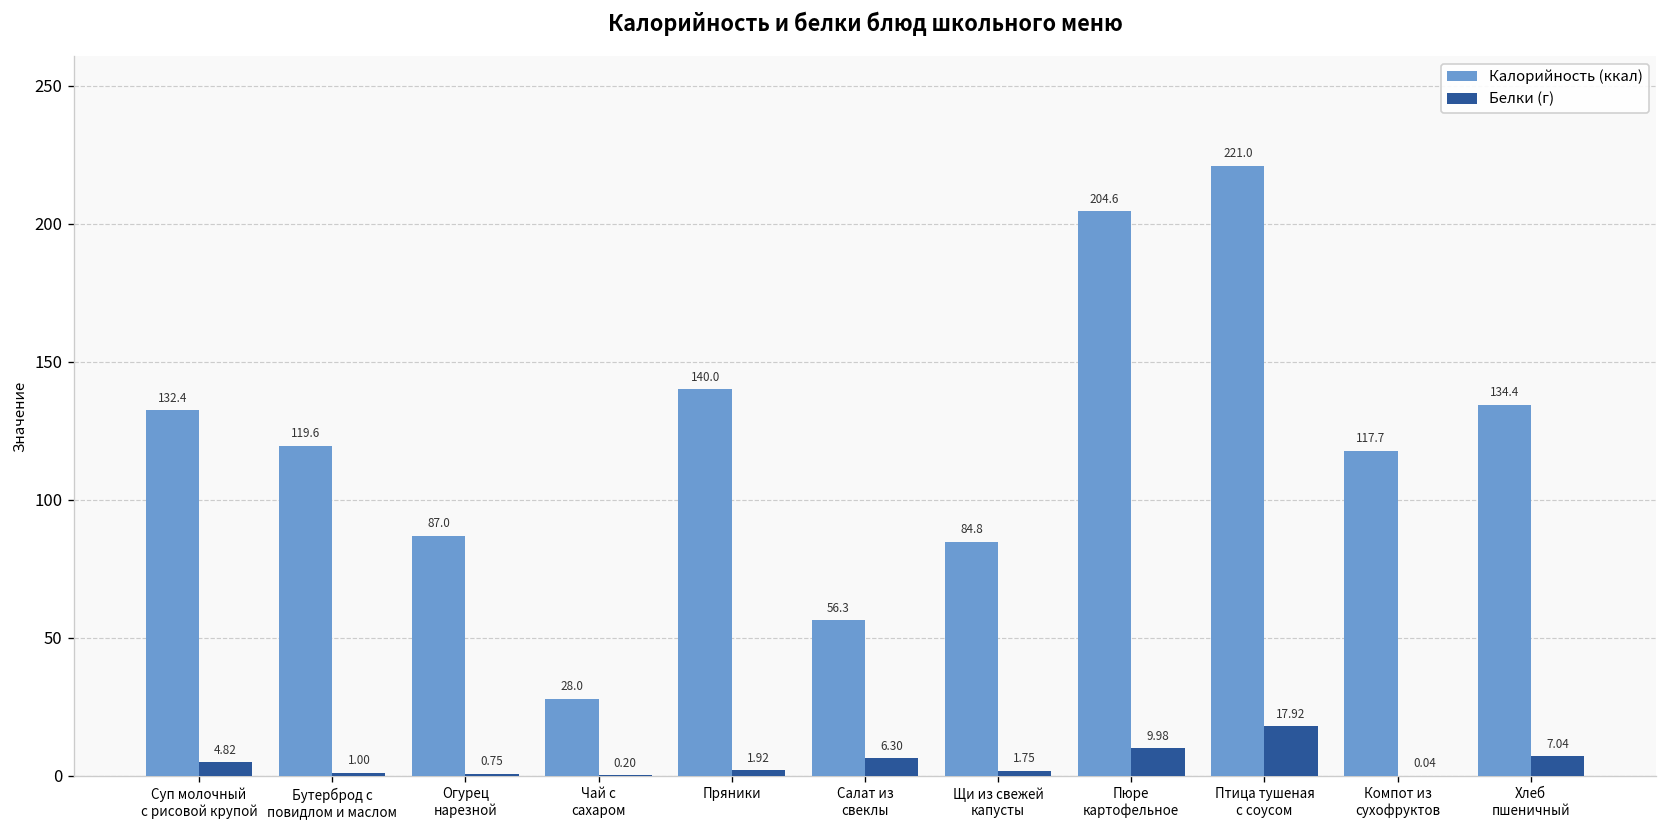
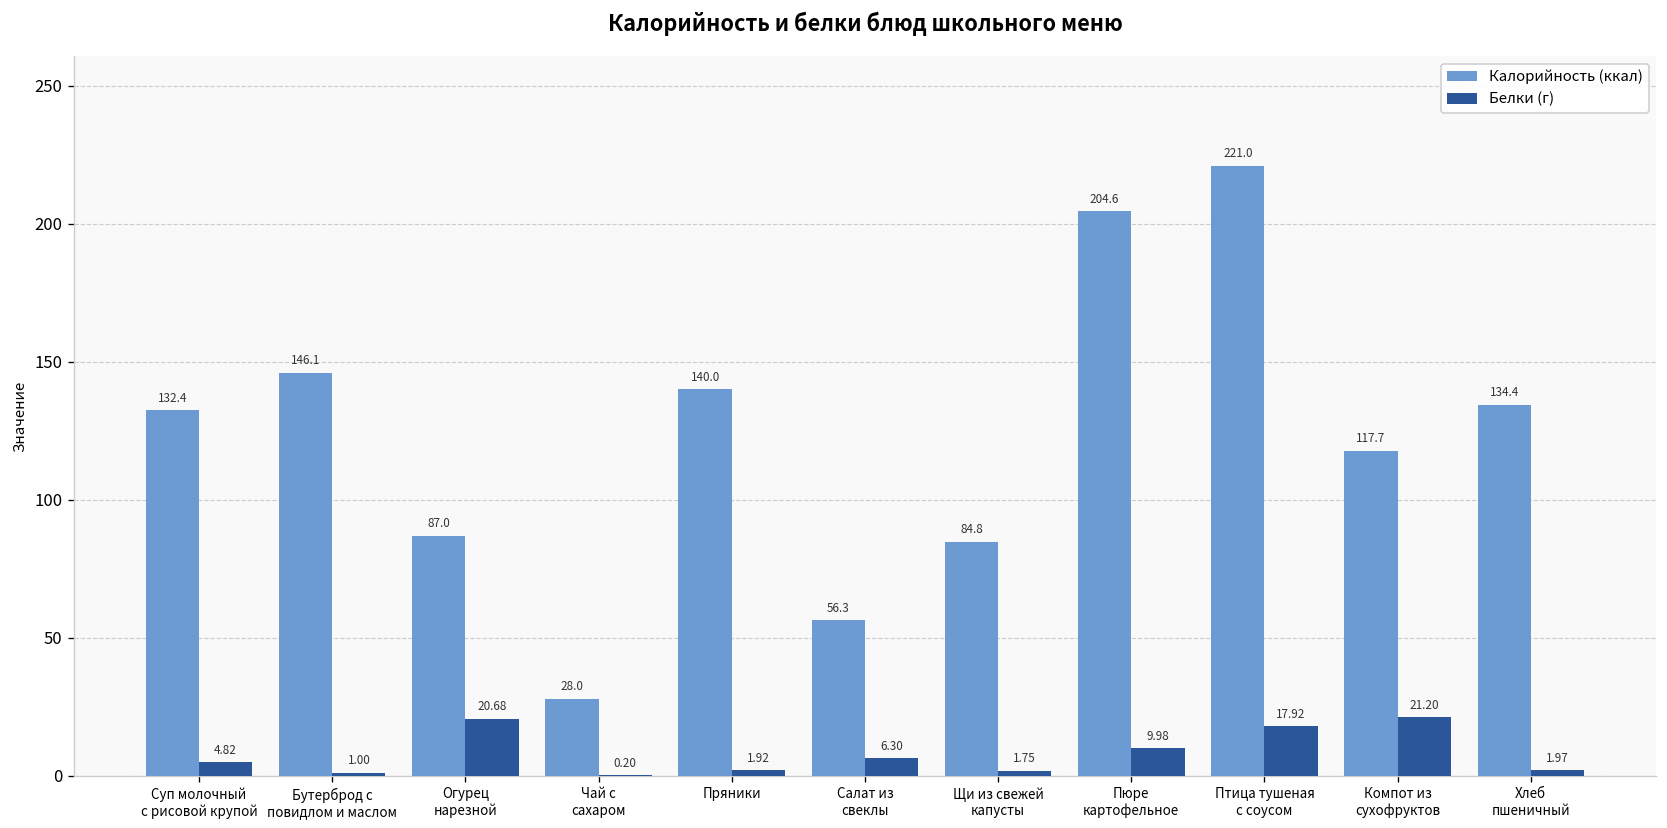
  {
    "Калорийность (ккал)": {
      "Суп молочный с рисовой крупой": 132.4,
-     "Бутерброд с повидлом и маслом": 119.6,
+     "Бутерброд с повидлом и маслом": 146.1,
      "Огурец нарезной": 87.0,
      "Чай с сахаром": 28.0,
      "Пряники": 140.0,
      "Салат из свеклы": 56.3,
      "Щи из свежей капусты": 84.8,
      "Пюре картофельное": 204.6,
      "Птица тушеная с соусом": 221.0,
      "Компот из сухофруктов": 117.7,
      "Хлеб пшеничный": 134.4
    },
    "Белки (г)": {
      "Суп молочный с рисовой крупой": 4.82,
      "Бутерброд с повидлом и маслом": 1.00,
-     "Огурец нарезной": 0.75,
+     "Огурец нарезной": 20.68,
      "Чай с сахаром": 0.20,
      "Пряники": 1.92,
      "Салат из свеклы": 6.30,
      "Щи из свежей капусты": 1.75,
      "Пюре картофельное": 9.98,
      "Птица тушеная с соусом": 17.92,
-     "Компот из сухофруктов": 0.04,
-     "Хлеб пшеничный": 7.04
+     "Компот из сухофруктов": 21.20,
+     "Хлеб пшеничный": 1.97
    }
  }
